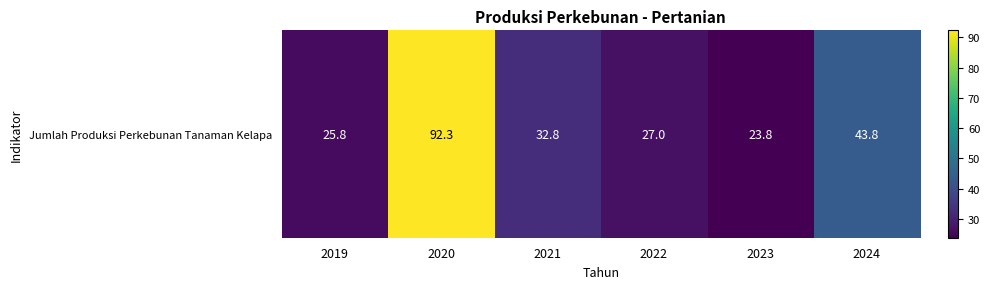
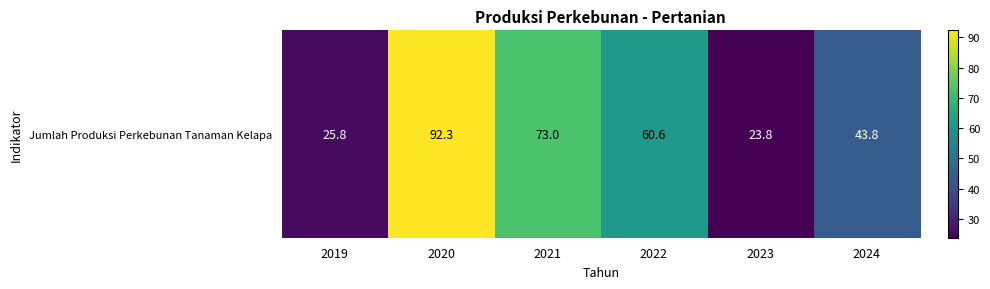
  {
    "Jumlah Produksi Perkebunan Tanaman Kelapa": {
      "2019": 25.8,
      "2020": 92.3,
-     "2021": 32.8,
-     "2022": 27.0,
+     "2021": 73.0,
+     "2022": 60.6,
      "2023": 23.8,
      "2024": 43.8
    }
  }
